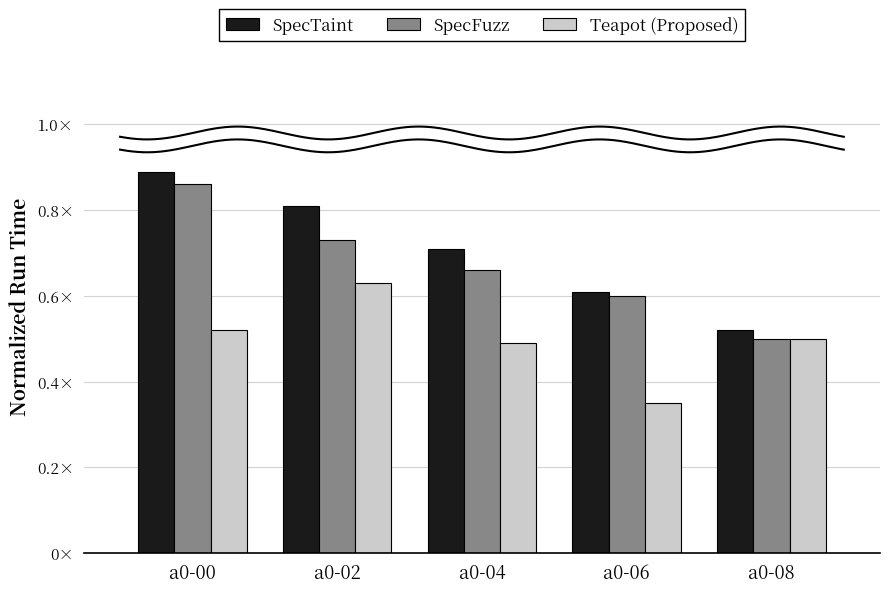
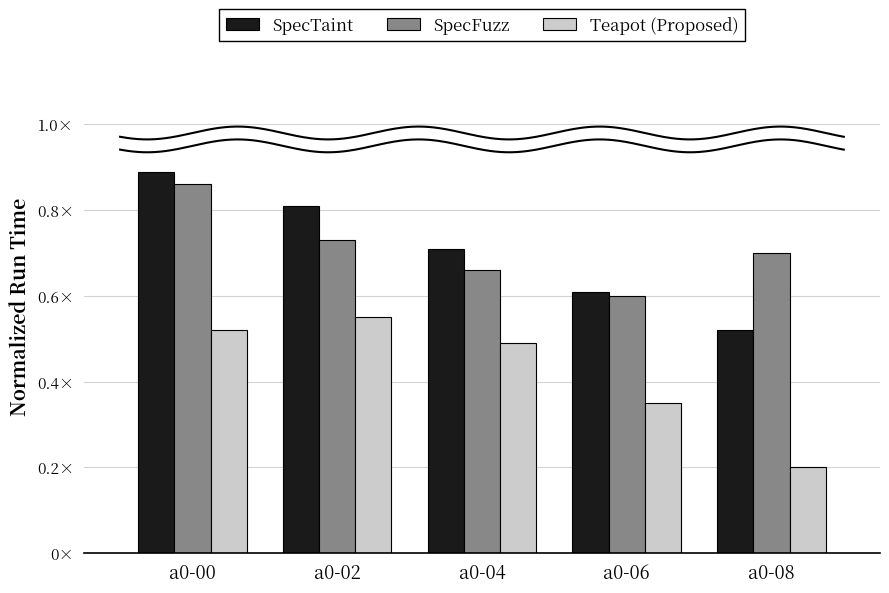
  {
    "SpecFuzz": {
      "a0-00": "0.86×",
      "a0-02": "0.73×",
      "a0-04": "0.66×",
      "a0-06": "0.6×",
-     "a0-08": "0.5×"
+     "a0-08": "0.7×"
    },
    "Teapot (Proposed)": {
      "a0-00": "0.52×",
-     "a0-02": "0.63×",
+     "a0-02": "0.55×",
      "a0-04": "0.49×",
      "a0-06": "0.35×",
-     "a0-08": "0.5×"
+     "a0-08": "0.2×"
    }
  }
